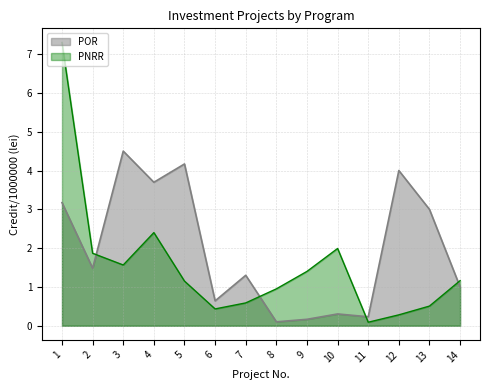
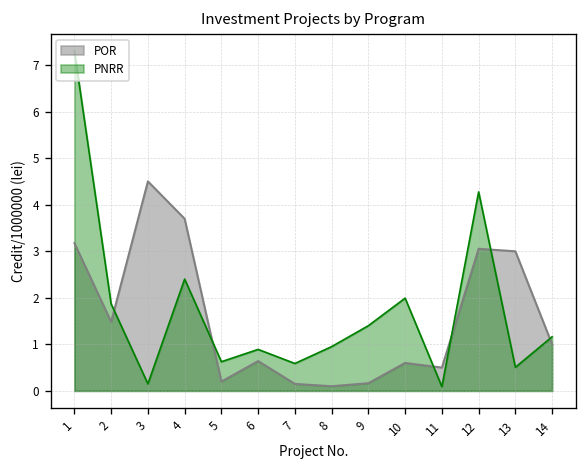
  {
    "POR": {
      "1": 3.2,
      "2": 1.5,
      "3": 4.5,
      "4": 3.7,
-     "5": 4.2,
+     "5": 0.2,
      "6": 0.6,
-     "7": 1.3,
+     "7": 0.2,
      "8": 0.1,
      "9": 0.2,
-     "10": 0.3,
-     "11": 0.2,
-     "12": 4.0,
+     "10": 0.6,
+     "11": 0.5,
+     "12": 3.1,
      "13": 3.0,
      "14": 1.0
    },
    "PNRR": {
      "2": 1.9,
-     "3": 1.6,
+     "3": 0.2,
      "4": 2.4,
-     "5": 1.2,
-     "6": 0.4,
+     "5": 0.6,
+     "6": 0.9,
      "7": 0.6,
      "8": 1.0,
      "9": 1.4,
      "10": 2.0,
      "11": 0.1,
-     "12": 0.3,
+     "12": 4.3,
      "13": 0.5,
      "14": 1.2
    }
  }
